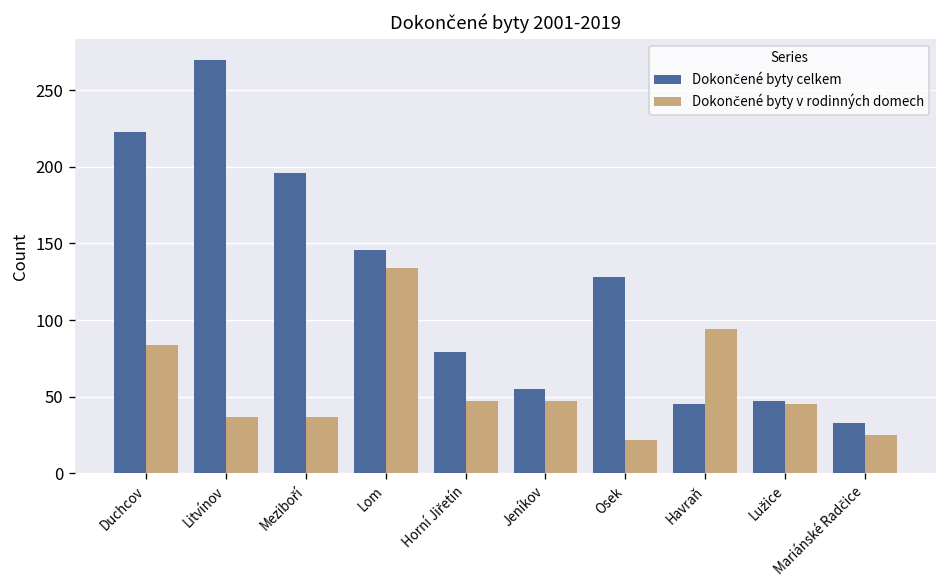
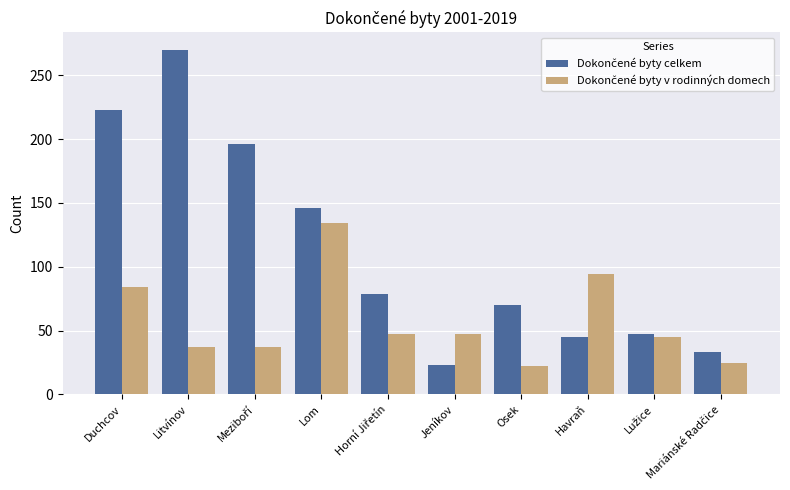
  {
    "Dokončené byty celkem": {
      "Duchcov": 223,
      "Litvínov": 270,
      "Meziboří": 196,
      "Lom": 146,
      "Horní Jiřetín": 79,
-     "Jeníkov": 55,
-     "Osek": 128,
+     "Jeníkov": 23,
+     "Osek": 70,
      "Havraň": 45,
      "Lužice": 47,
      "Mariánské Radčice": 33
    },
    "Dokončené byty v rodinných domech": {
      "Duchcov": 84,
      "Litvínov": 37,
      "Meziboří": 37,
      "Lom": 134,
      "Horní Jiřetín": 47,
      "Jeníkov": 47,
      "Osek": 22,
      "Havraň": 94,
      "Lužice": 45,
      "Mariánské Radčice": 25
    }
  }
